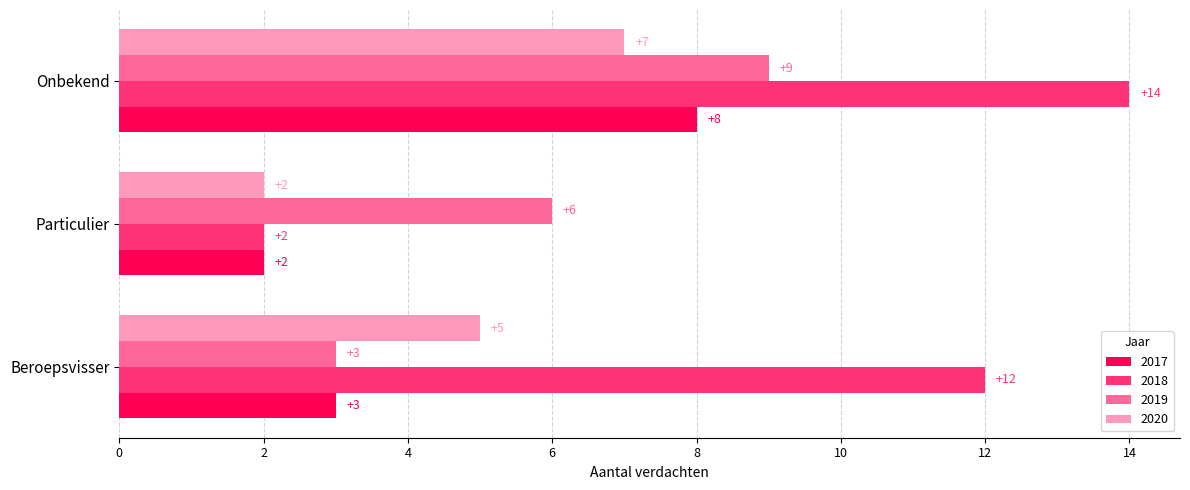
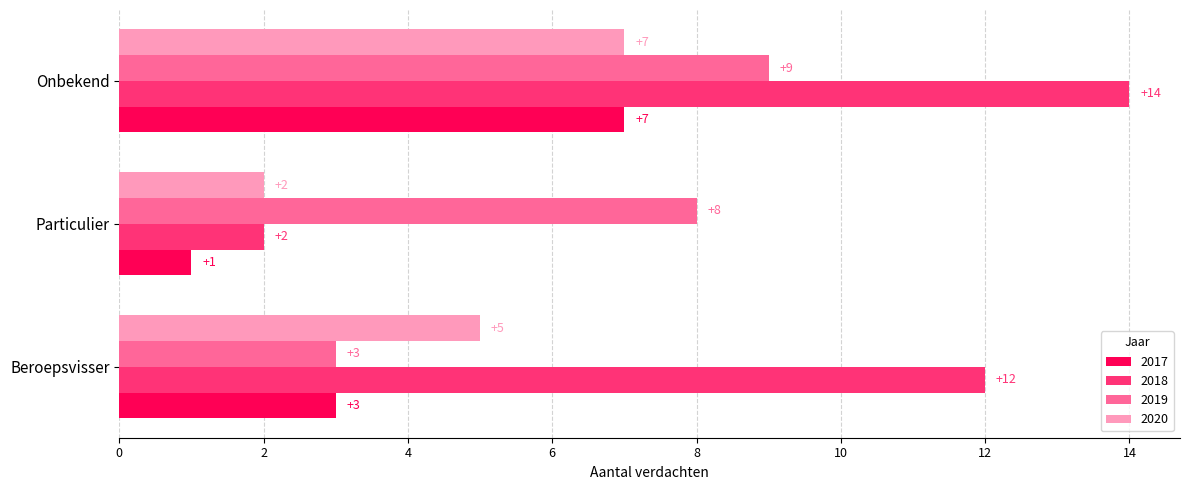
  {
    "2017": {
-     "Onbekend": "+8",
-     "Particulier": "+2",
+     "Onbekend": "+7",
+     "Particulier": "+1",
      "Beroepsvisser": "+3"
    },
    "2018": {
      "Onbekend": "+14",
      "Particulier": "+2",
      "Beroepsvisser": "+12"
    },
    "2019": {
      "Onbekend": "+9",
-     "Particulier": "+6",
+     "Particulier": "+8",
      "Beroepsvisser": "+3"
    },
    "2020": {
      "Onbekend": "+7",
      "Particulier": "+2",
      "Beroepsvisser": "+5"
    }
  }
